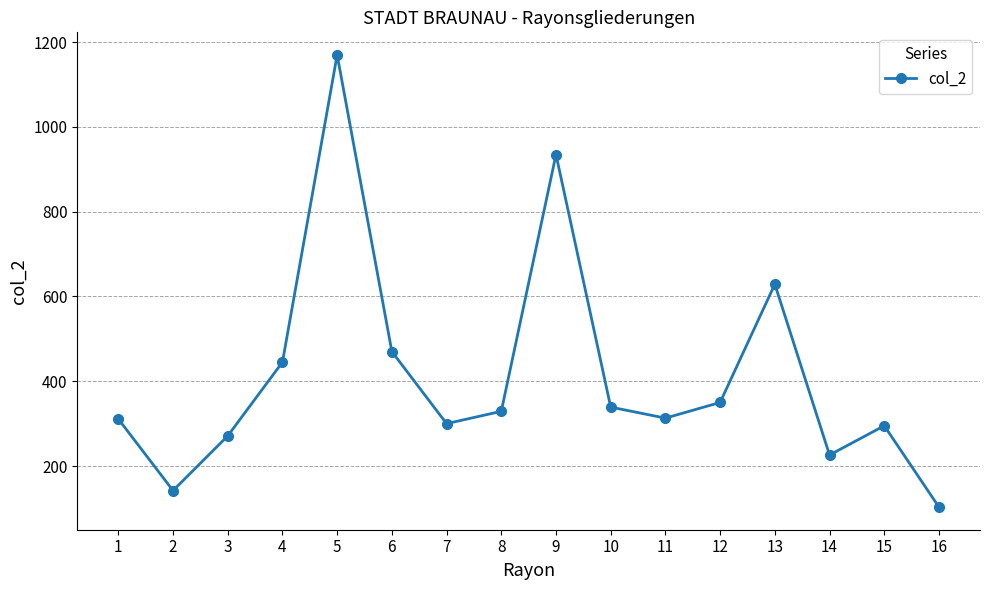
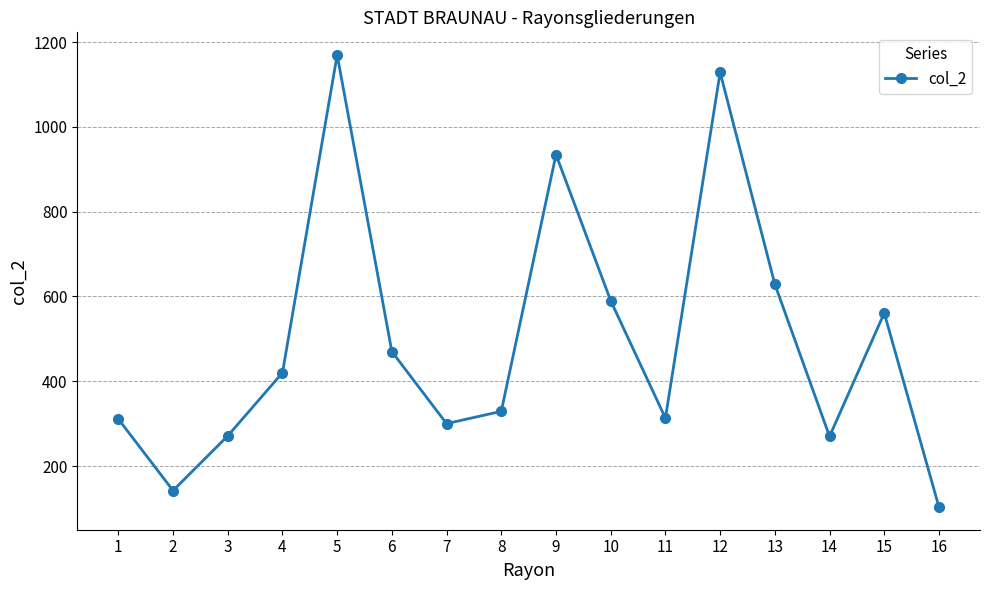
  {
    "1": 310,
    "2": 140,
    "3": 270,
-   "4": 450,
+   "4": 420,
    "5": 1170,
    "6": 470,
    "7": 300,
    "8": 330,
    "9": 940,
-   "10": 340,
+   "10": 590,
    "11": 310,
-   "12": 350,
+   "12": 1130,
    "13": 630,
-   "14": 230,
-   "15": 300,
+   "14": 270,
+   "15": 560,
    "16": 100
  }
